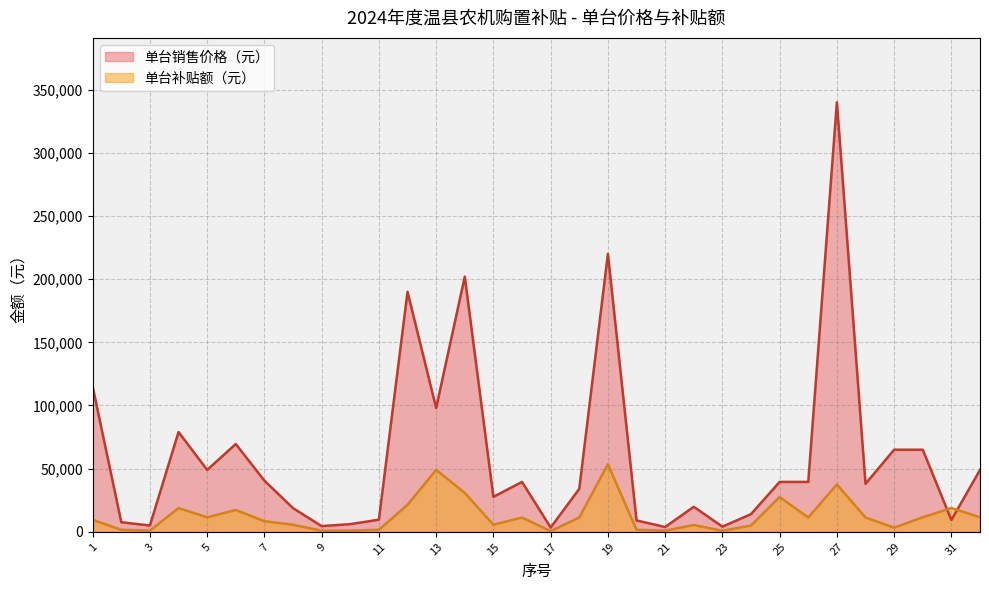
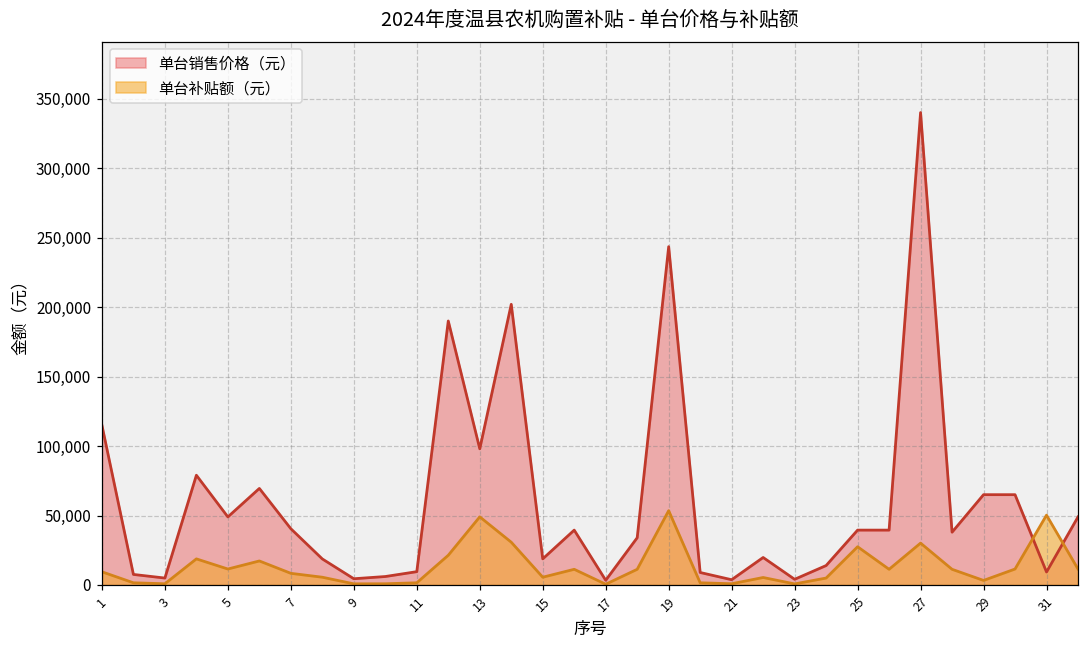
  {
    "单台销售价格（元）": {
      "1": "115,000",
      "3": "5,000",
      "5": "49,000",
      "7": "41,000",
      "9": "5,000",
      "11": "10,000",
      "13": "98,000",
-     "15": "28,000",
+     "15": "19,000",
      "17": "3,000",
-     "19": "220,000",
+     "19": "243,000",
      "21": "4,000",
      "23": "4,000",
      "25": "40,000",
      "27": "340,000",
      "29": "65,000",
      "31": "9,000"
    },
    "单台补贴额（元）": {
      "1": "10,000",
      "3": "1,000",
      "5": "12,000",
      "7": "8,000",
      "9": "1,000",
      "11": "2,000",
      "13": "49,000",
      "15": "6,000",
      "17": "1,000",
      "19": "54,000",
      "21": "1,000",
      "23": "1,000",
      "25": "28,000",
-     "27": "38,000",
+     "27": "30,000",
      "29": "3,000",
-     "31": "19,000"
+     "31": "50,000"
    }
  }
